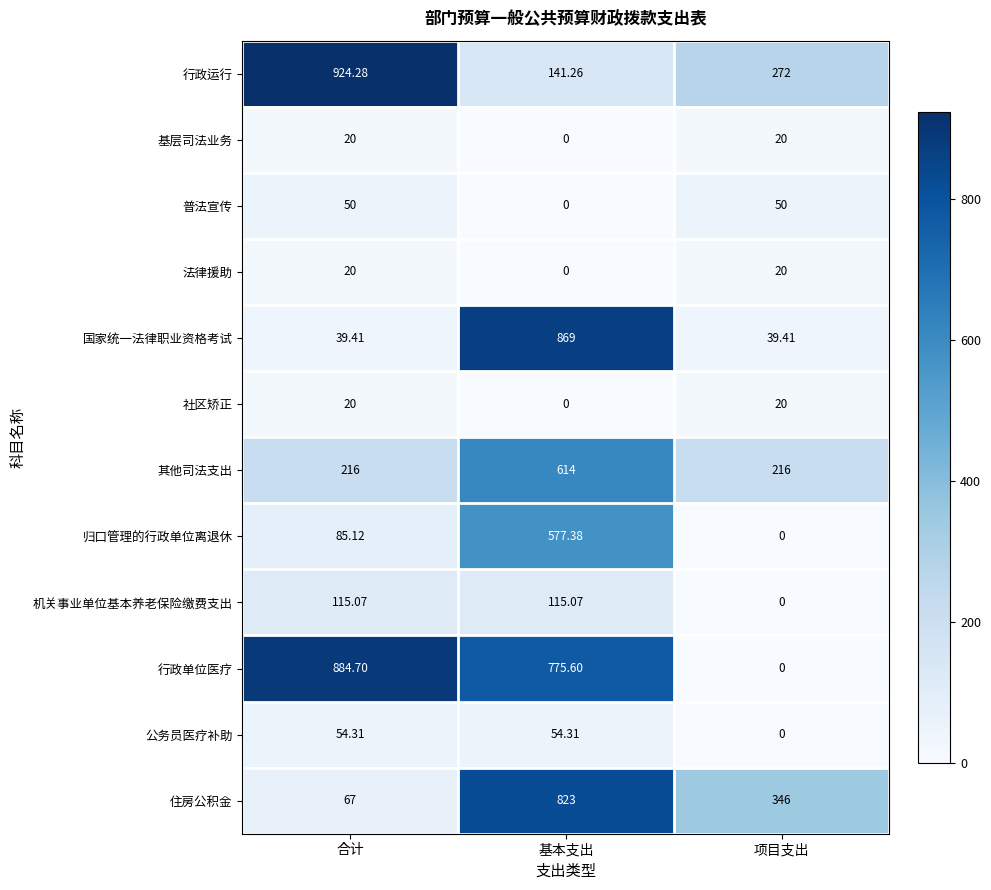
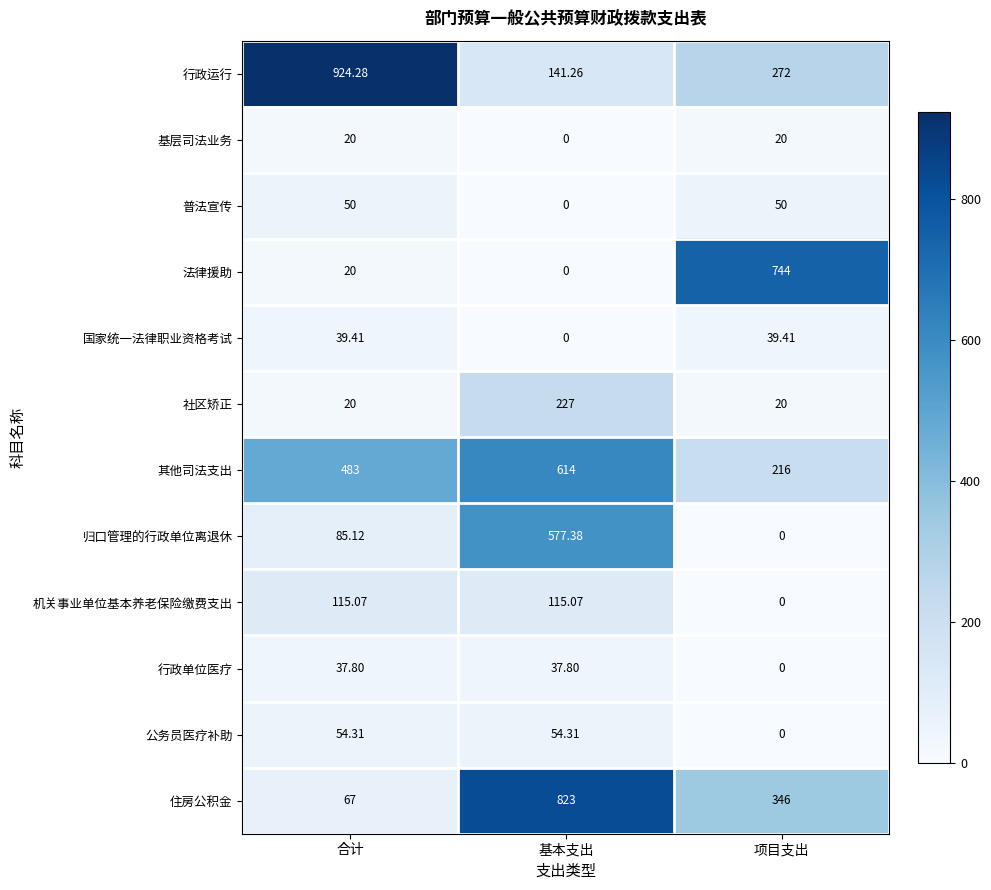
  {
    "行政运行": {
      "合计": 924.28,
      "基本支出": 141.26,
      "项目支出": 272
    },
    "基层司法业务": {
      "合计": 20,
      "基本支出": 0,
      "项目支出": 20
    },
    "普法宣传": {
      "合计": 50,
      "基本支出": 0,
      "项目支出": 50
    },
    "法律援助": {
      "合计": 20,
      "基本支出": 0,
-     "项目支出": 20
+     "项目支出": 744
    },
    "国家统一法律职业资格考试": {
      "合计": 39.41,
-     "基本支出": 869,
+     "基本支出": 0,
      "项目支出": 39.41
    },
    "社区矫正": {
      "合计": 20,
-     "基本支出": 0,
+     "基本支出": 227,
      "项目支出": 20
    },
    "其他司法支出": {
-     "合计": 216,
+     "合计": 483,
      "基本支出": 614,
      "项目支出": 216
    },
    "归口管理的行政单位离退休": {
      "合计": 85.12,
      "基本支出": 577.38,
      "项目支出": 0
    },
    "机关事业单位基本养老保险缴费支出": {
      "合计": 115.07,
      "基本支出": 115.07,
      "项目支出": 0
    },
    "行政单位医疗": {
-     "合计": 884.70,
-     "基本支出": 775.60,
+     "合计": 37.80,
+     "基本支出": 37.80,
      "项目支出": 0
    },
    "公务员医疗补助": {
      "合计": 54.31,
      "基本支出": 54.31,
      "项目支出": 0
    },
    "住房公积金": {
      "合计": 67,
      "基本支出": 823,
      "项目支出": 346
    }
  }
